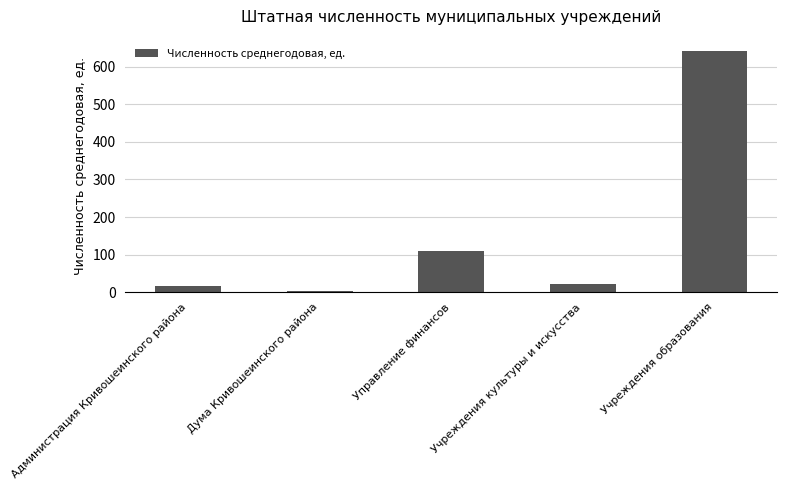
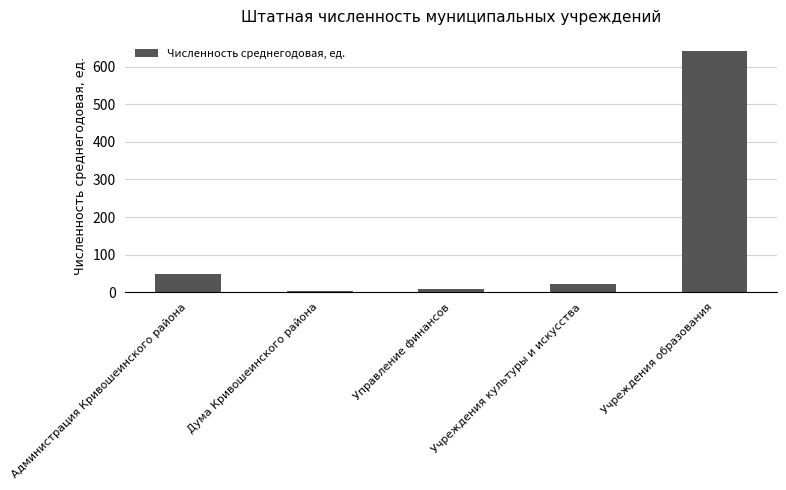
  {
-   "Администрация Кривошеинского района": 20,
-   "Управление финансов": 110,
+   "Администрация Кривошеинского района": 50,
+   "Управление финансов": 10,
    "Учреждения культуры и искусства": 20,
    "Учреждения образования": 640
  }
